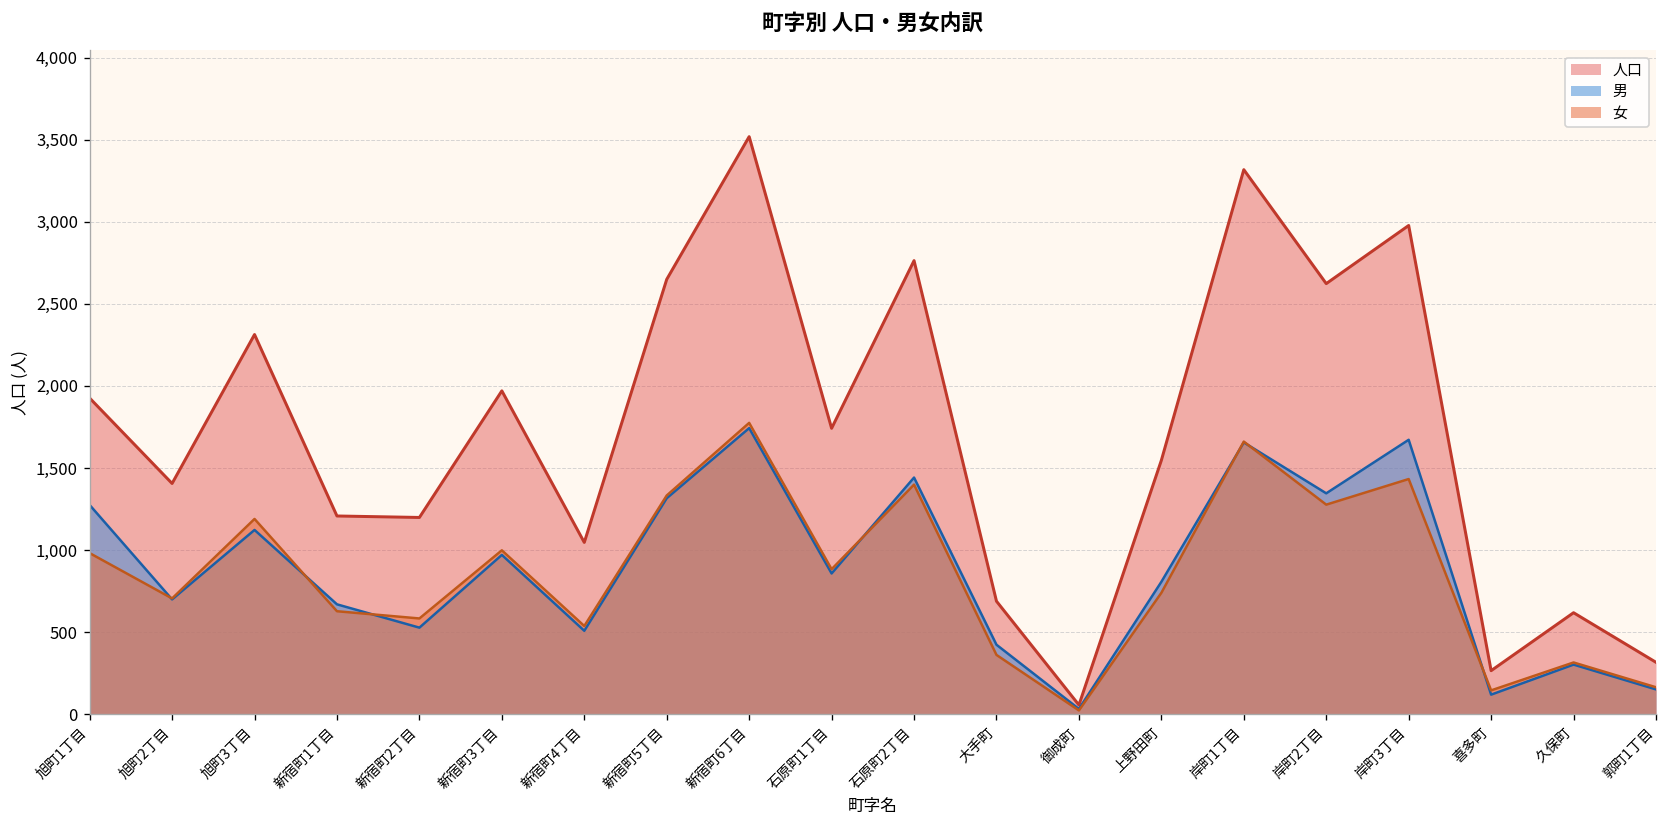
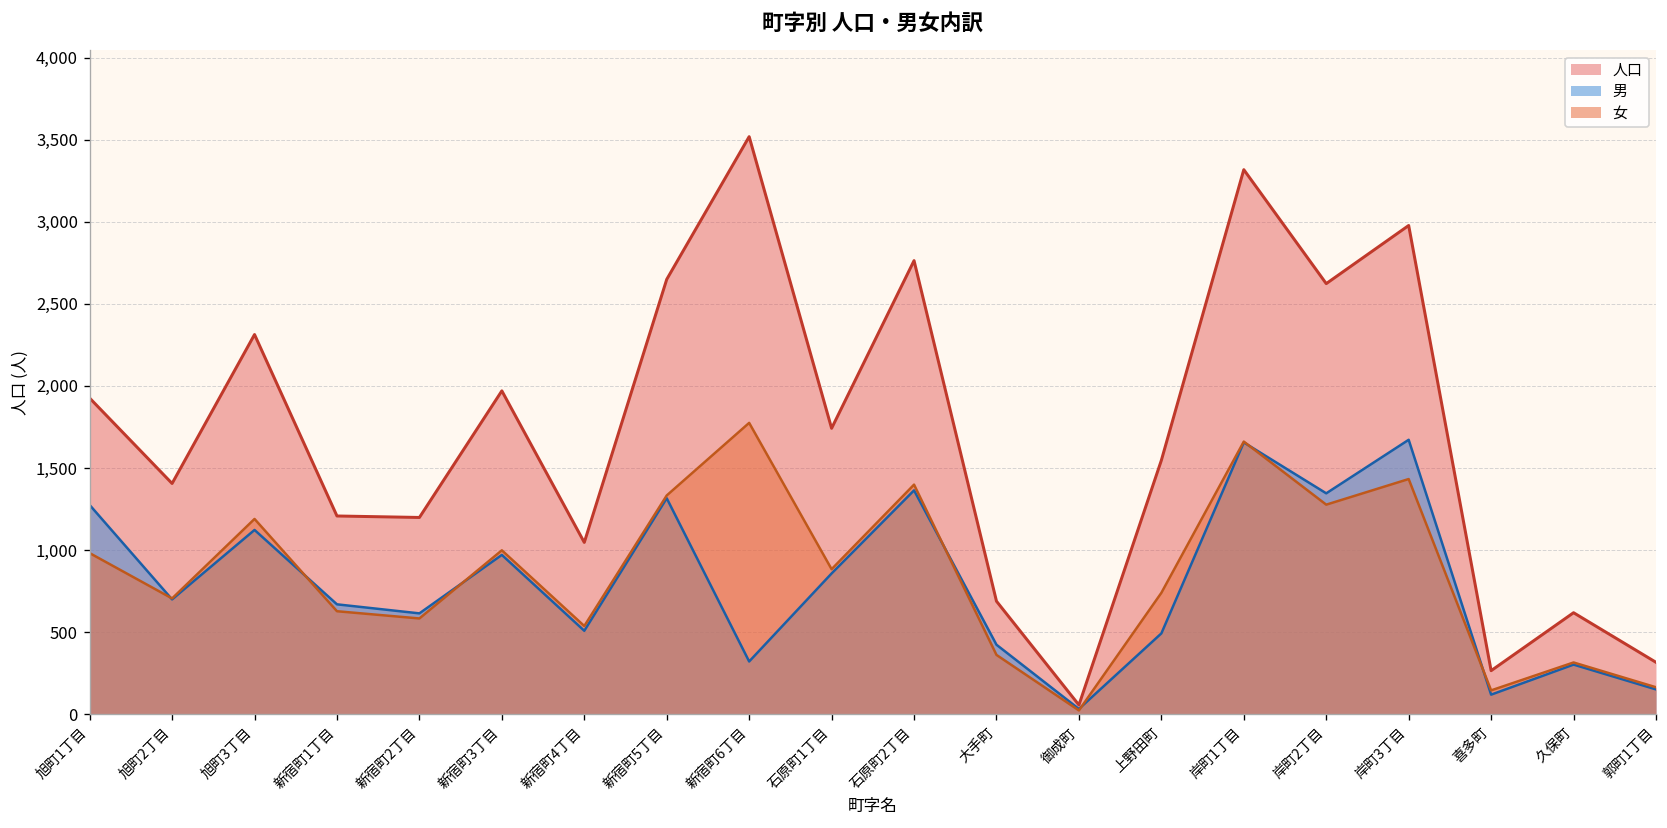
  {
    "男": {
      "旭町1丁目": "1,280",
      "旭町3丁目": "1,120",
      "新宿町1丁目": "670",
-     "新宿町2丁目": "530",
+     "新宿町2丁目": "620",
      "新宿町3丁目": "970",
      "新宿町4丁目": "510",
-     "新宿町6丁目": "1,740",
+     "新宿町6丁目": "320",
      "石原町1丁目": "860",
-     "石原町2丁目": "1,440",
+     "石原町2丁目": "1,360",
      "大手町": "420",
-     "上野田町": "810",
+     "上野田町": "490",
      "岸町2丁目": "1,350",
      "岸町3丁目": "1,670",
      "喜多町": "120"
    }
  }
